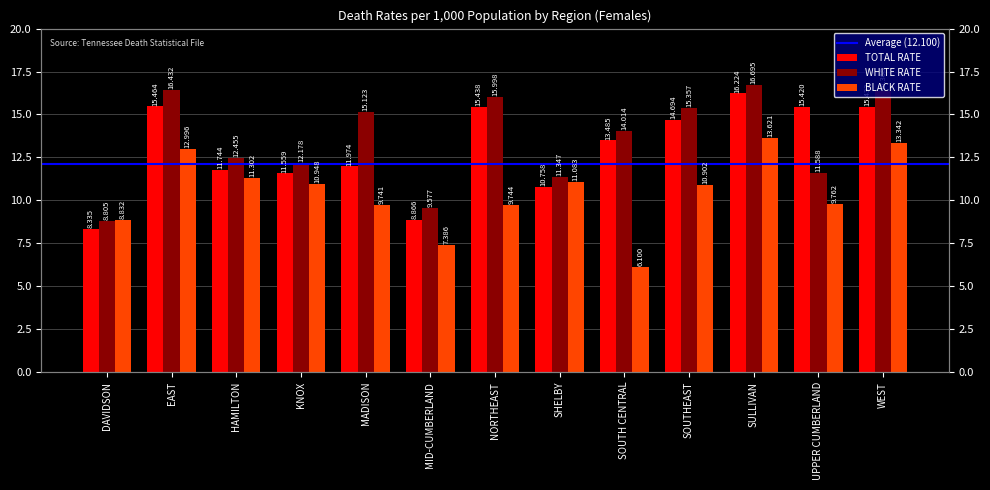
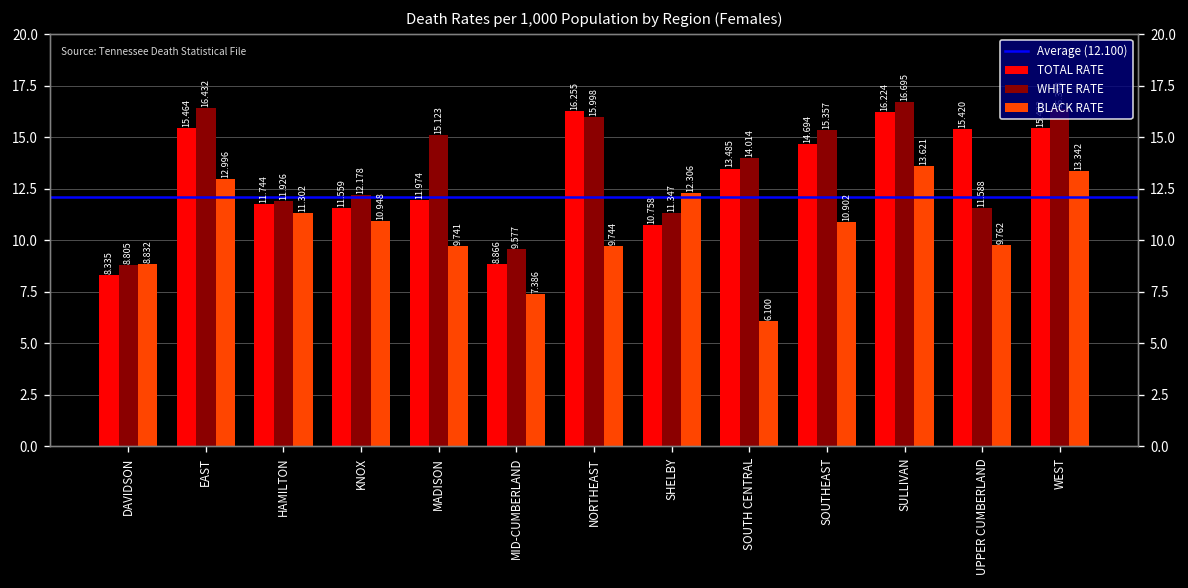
  {
    "TOTAL RATE": {
      "DAVIDSON": 8.335,
      "EAST": 15.464,
      "HAMILTON": 11.744,
      "KNOX": 11.559,
      "MADISON": 11.974,
      "MID-CUMBERLAND": 8.866,
-     "NORTHEAST": 15.438,
+     "NORTHEAST": 16.255,
      "SHELBY": 10.758,
      "SOUTH CENTRAL": 13.485,
      "SOUTHEAST": 14.694,
      "SULLIVAN": 16.224,
      "UPPER CUMBERLAND": 15.420
    },
    "WHITE RATE": {
      "DAVIDSON": 8.805,
      "EAST": 16.432,
-     "HAMILTON": 12.455,
+     "HAMILTON": 11.926,
      "KNOX": 12.178,
      "MADISON": 15.123,
      "MID-CUMBERLAND": 9.577,
      "NORTHEAST": 15.998,
      "SHELBY": 11.347,
      "SOUTH CENTRAL": 14.014,
      "SOUTHEAST": 15.357,
      "SULLIVAN": 16.695,
      "UPPER CUMBERLAND": 11.588
    },
    "BLACK RATE": {
      "DAVIDSON": 8.832,
      "EAST": 12.996,
      "HAMILTON": 11.302,
      "KNOX": 10.948,
      "MADISON": 9.741,
      "MID-CUMBERLAND": 7.386,
      "NORTHEAST": 9.744,
-     "SHELBY": 11.083,
+     "SHELBY": 12.306,
      "SOUTH CENTRAL": 6.100,
      "SOUTHEAST": 10.902,
      "SULLIVAN": 13.621,
      "UPPER CUMBERLAND": 9.762,
      "WEST": 13.342
    }
  }
